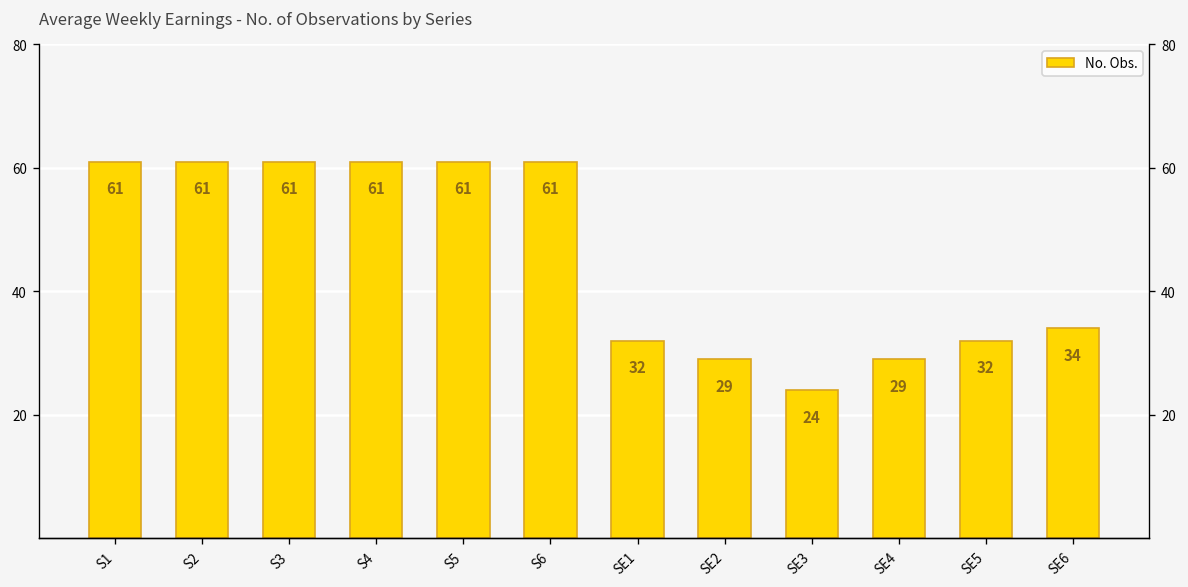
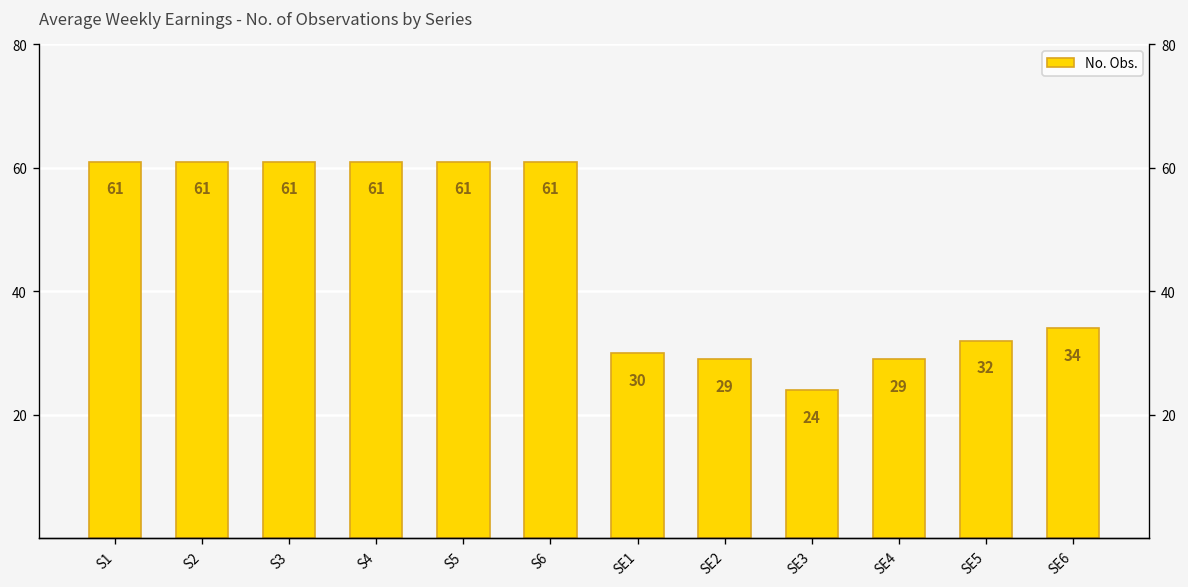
  {
    "S1": 61,
    "S2": 61,
    "S3": 61,
    "S4": 61,
    "S5": 61,
    "S6": 61,
-   "SE1": 32,
+   "SE1": 30,
    "SE2": 29,
    "SE3": 24,
    "SE4": 29,
    "SE5": 32,
    "SE6": 34
  }
